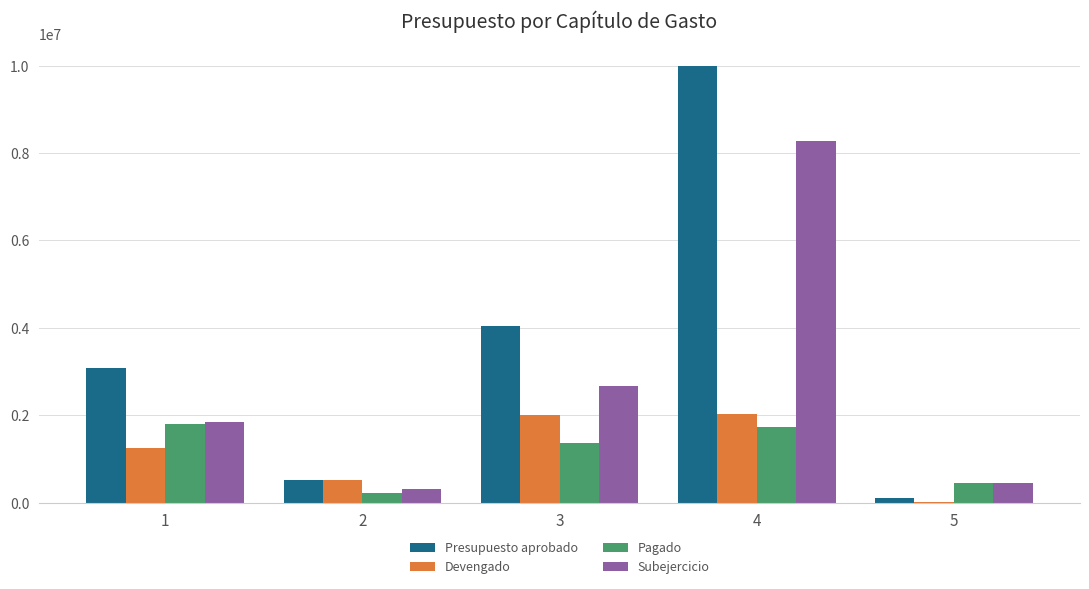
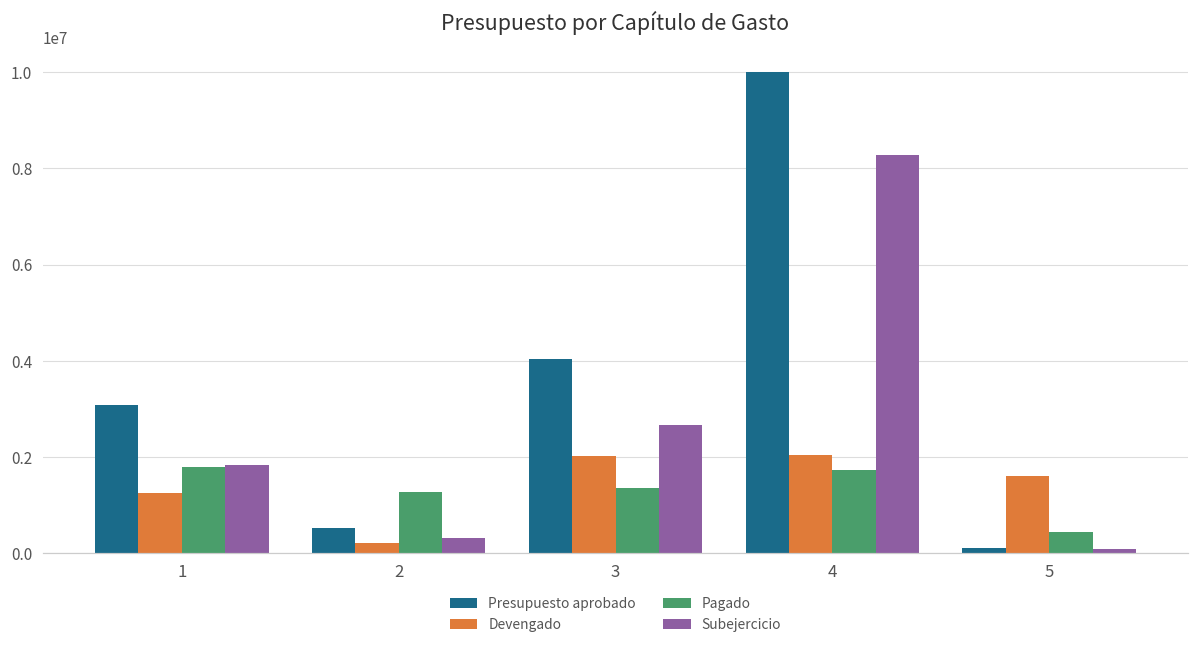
  {
    "Presupuesto aprobado": {
      "1": 3100000,
      "2": 500000,
      "3": 4000000,
      "4": 10000000,
      "5": 100000
    },
    "Devengado": {
      "1": 1200000,
-     "2": 500000,
+     "2": 200000,
      "3": 2000000,
      "4": 2000000,
-     "5": 0
+     "5": 1600000
    },
    "Pagado": {
      "1": 1800000,
-     "2": 200000,
+     "2": 1300000,
      "3": 1400000,
      "4": 1700000,
      "5": 400000
    },
    "Subejercicio": {
      "1": 1800000,
      "2": 300000,
      "3": 2700000,
      "4": 8300000,
-     "5": 400000
+     "5": 100000
    }
  }
